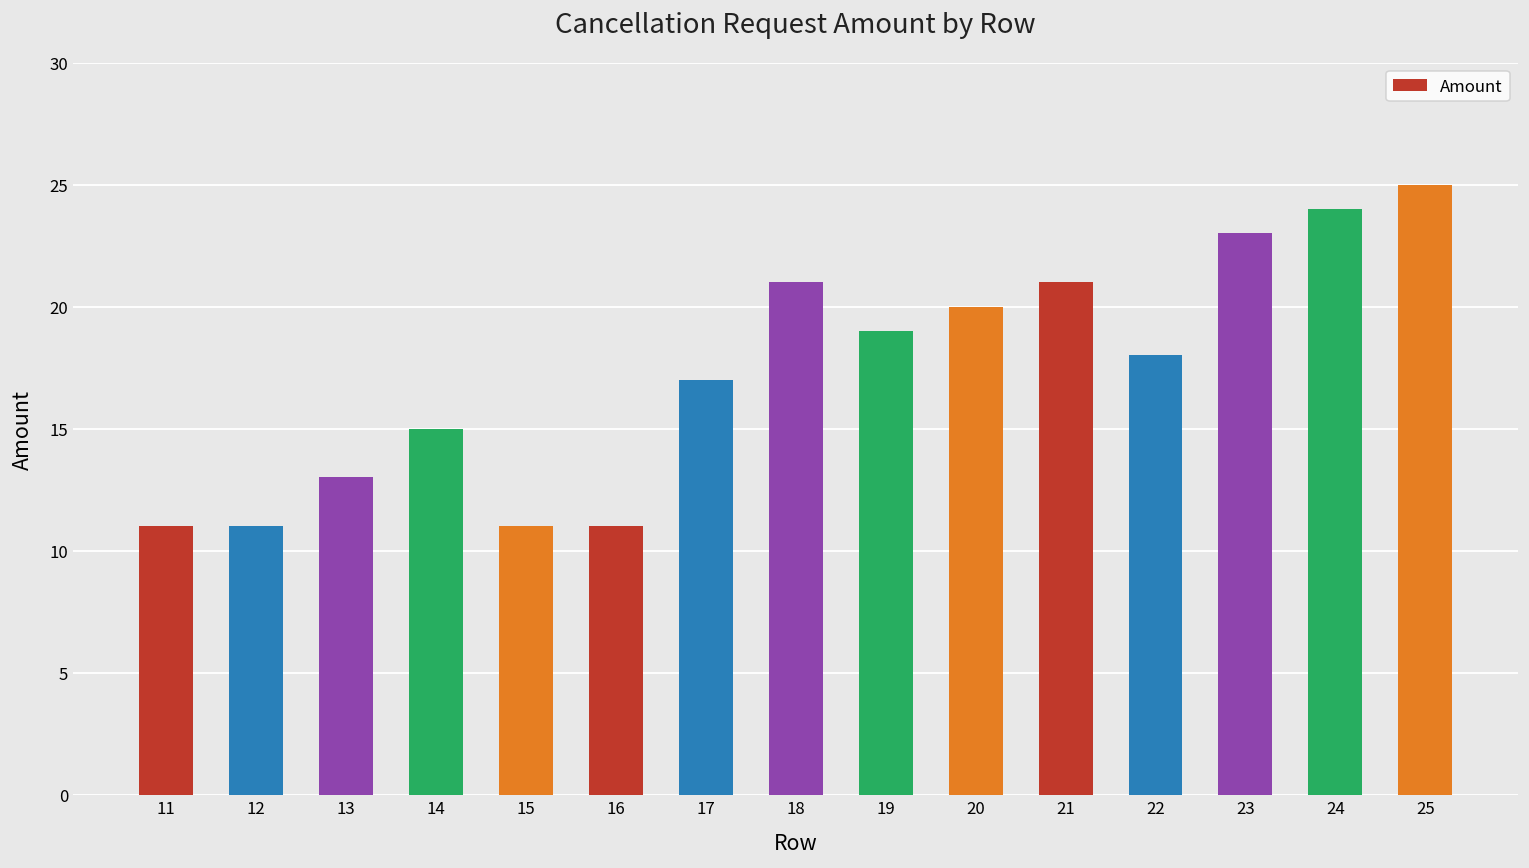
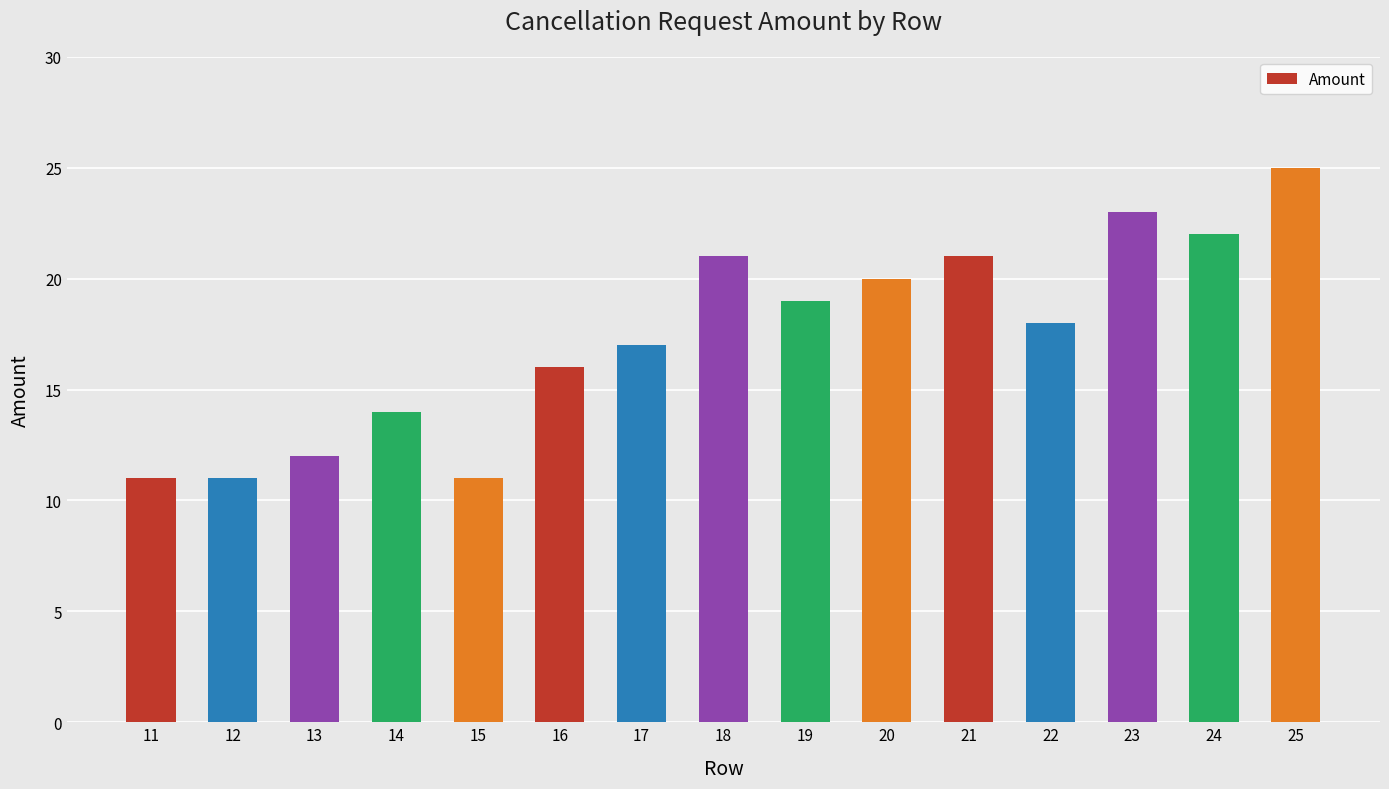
  {
    "11": 11,
    "12": 11,
-   "13": 13,
-   "14": 15,
+   "13": 12,
+   "14": 14,
    "15": 11,
-   "16": 11,
+   "16": 16,
    "17": 17,
    "18": 21,
    "19": 19,
    "20": 20,
    "21": 21,
    "22": 18,
    "23": 23,
-   "24": 24,
+   "24": 22,
    "25": 25
  }
